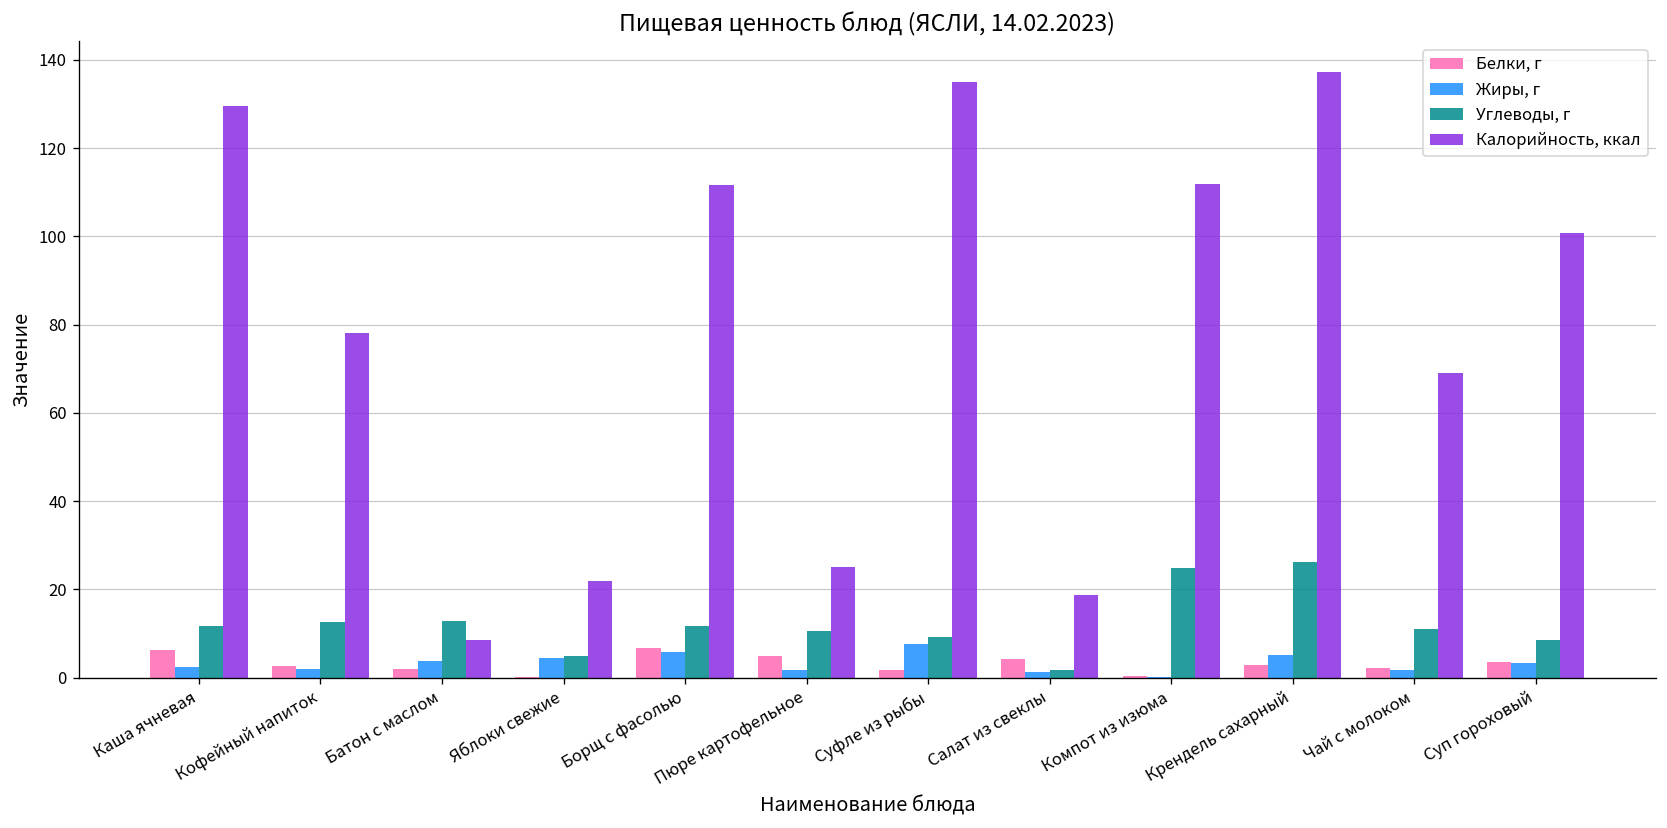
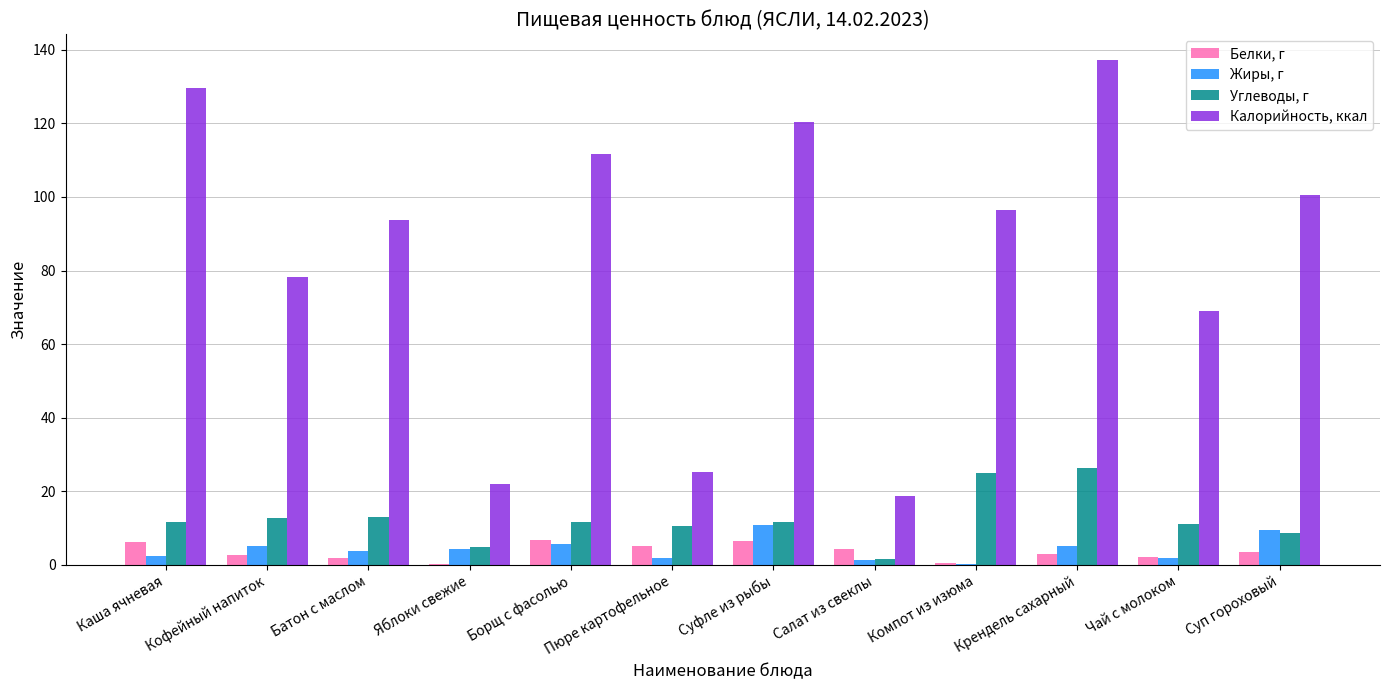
  {
    "Белки, г": {
      "Каша ячневая": 6,
      "Кофейный напиток": 3,
      "Батон с маслом": 2,
      "Борщ с фасолью": 7,
      "Пюре картофельное": 5,
-     "Суфле из рыбы": 2,
+     "Суфле из рыбы": 6,
      "Салат из свеклы": 4,
      "Крендель сахарный": 3,
      "Чай с молоком": 2,
      "Суп гороховый": 3
    },
    "Жиры, г": {
      "Каша ячневая": 2,
-     "Кофейный напиток": 2,
+     "Кофейный напиток": 5,
      "Батон с маслом": 4,
      "Яблоки свежие": 4,
      "Борщ с фасолью": 6,
      "Пюре картофельное": 2,
-     "Суфле из рыбы": 8,
+     "Суфле из рыбы": 11,
      "Салат из свеклы": 1,
      "Крендель сахарный": 5,
      "Чай с молоком": 2,
-     "Суп гороховый": 3
+     "Суп гороховый": 9
    },
    "Углеводы, г": {
      "Каша ячневая": 12,
      "Кофейный напиток": 13,
      "Батон с маслом": 13,
      "Яблоки свежие": 5,
      "Борщ с фасолью": 12,
      "Пюре картофельное": 11,
-     "Суфле из рыбы": 9,
+     "Суфле из рыбы": 12,
      "Салат из свеклы": 2,
      "Компот из изюма": 25,
      "Крендель сахарный": 26,
      "Чай с молоком": 11,
      "Суп гороховый": 9
    },
    "Калорийность, ккал": {
      "Каша ячневая": 130,
      "Кофейный напиток": 78,
-     "Батон с маслом": 9,
+     "Батон с маслом": 94,
      "Яблоки свежие": 22,
      "Борщ с фасолью": 112,
      "Пюре картофельное": 25,
-     "Суфле из рыбы": 135,
+     "Суфле из рыбы": 120,
      "Салат из свеклы": 19,
-     "Компот из изюма": 112,
+     "Компот из изюма": 96,
      "Крендель сахарный": 137,
      "Чай с молоком": 69,
      "Суп гороховый": 101
    }
  }
